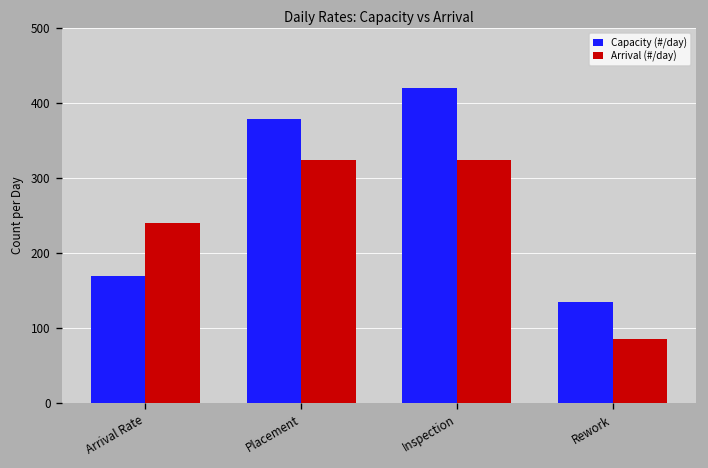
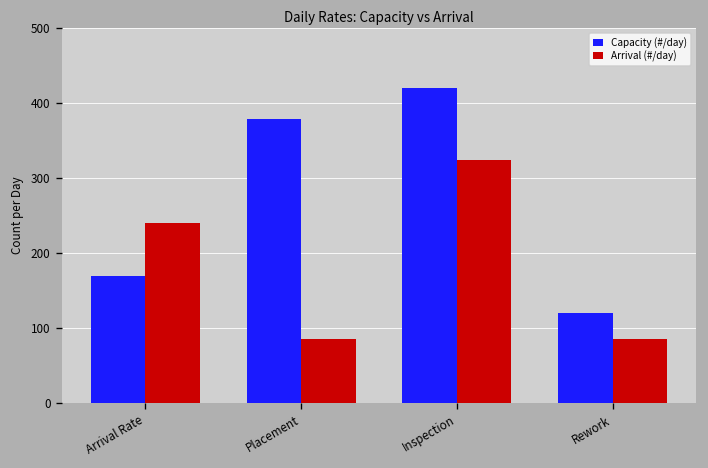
  {
    "Capacity (#/day)": {
      "Arrival Rate": 170,
      "Placement": 380,
      "Inspection": 420,
-     "Rework": 130
+     "Rework": 120
    },
    "Arrival (#/day)": {
      "Arrival Rate": 240,
-     "Placement": 320,
+     "Placement": 80,
      "Inspection": 320,
      "Rework": 80
    }
  }
